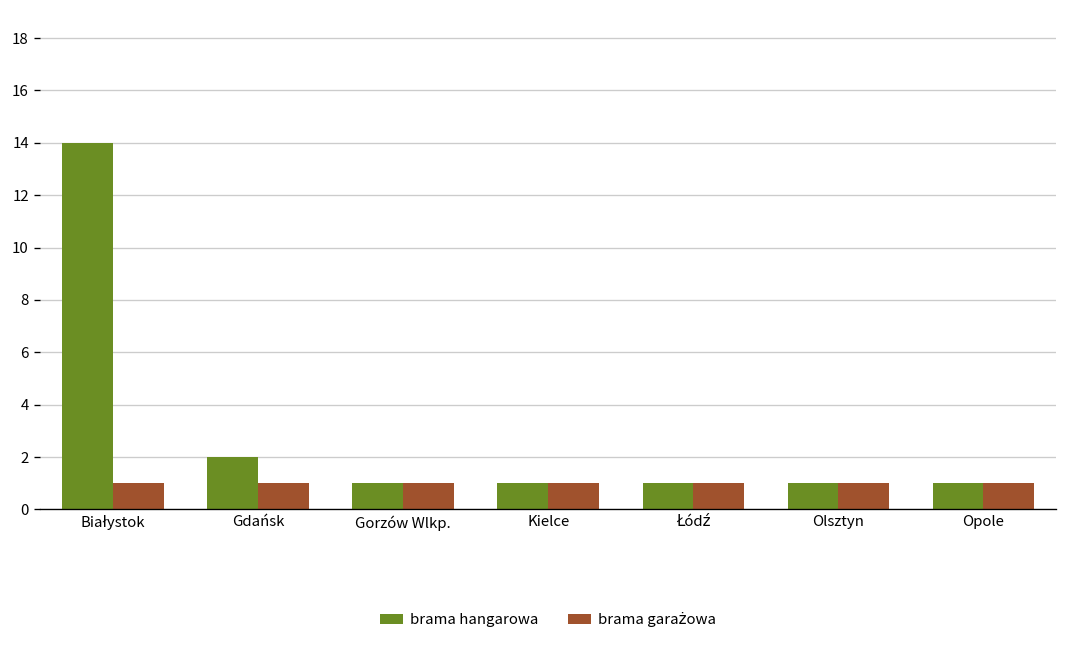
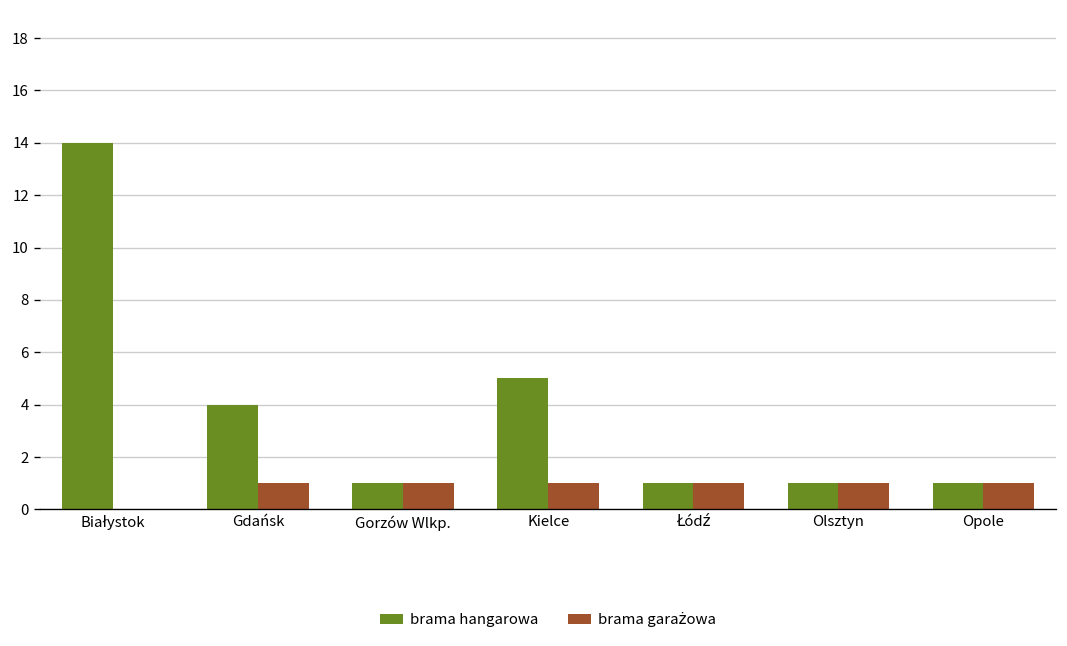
  {
    "brama hangarowa": {
      "Białystok": 14,
-     "Gdańsk": 2,
+     "Gdańsk": 4,
      "Gorzów Wlkp.": 1,
-     "Kielce": 1,
+     "Kielce": 5,
      "Łódź": 1,
      "Olsztyn": 1,
      "Opole": 1
    },
    "brama garażowa": {
-     "Białystok": 1,
+     "Białystok": 0,
      "Gdańsk": 1,
      "Gorzów Wlkp.": 1,
      "Kielce": 1,
      "Łódź": 1,
      "Olsztyn": 1,
      "Opole": 1
    }
  }
